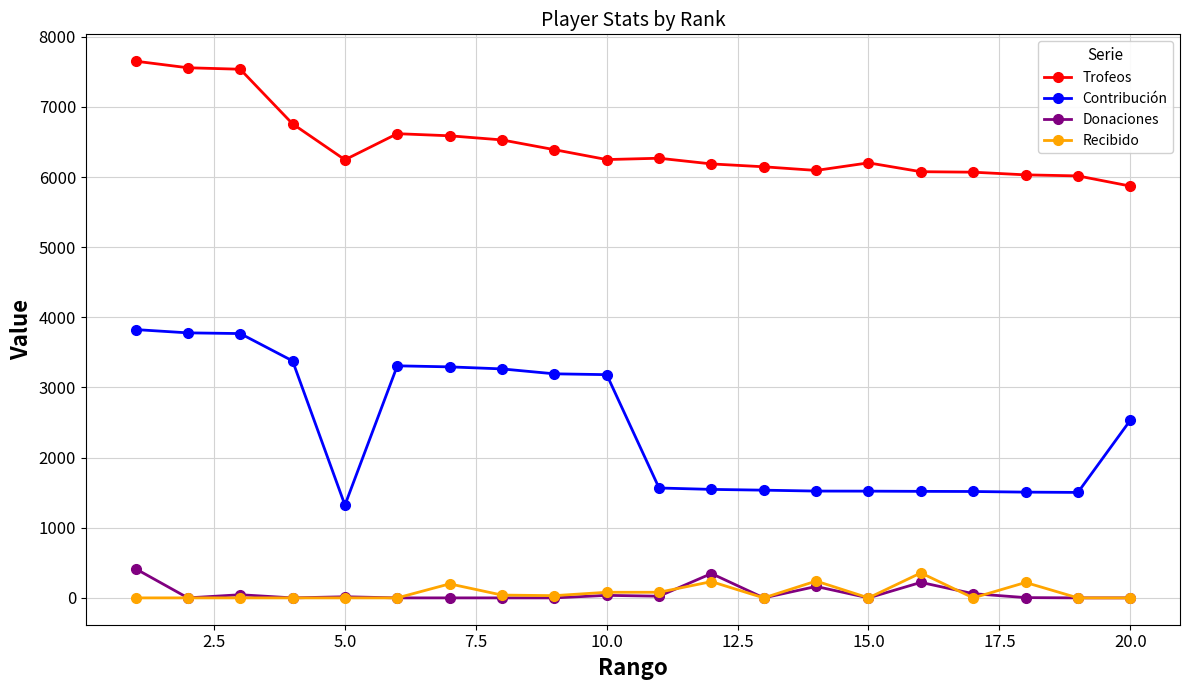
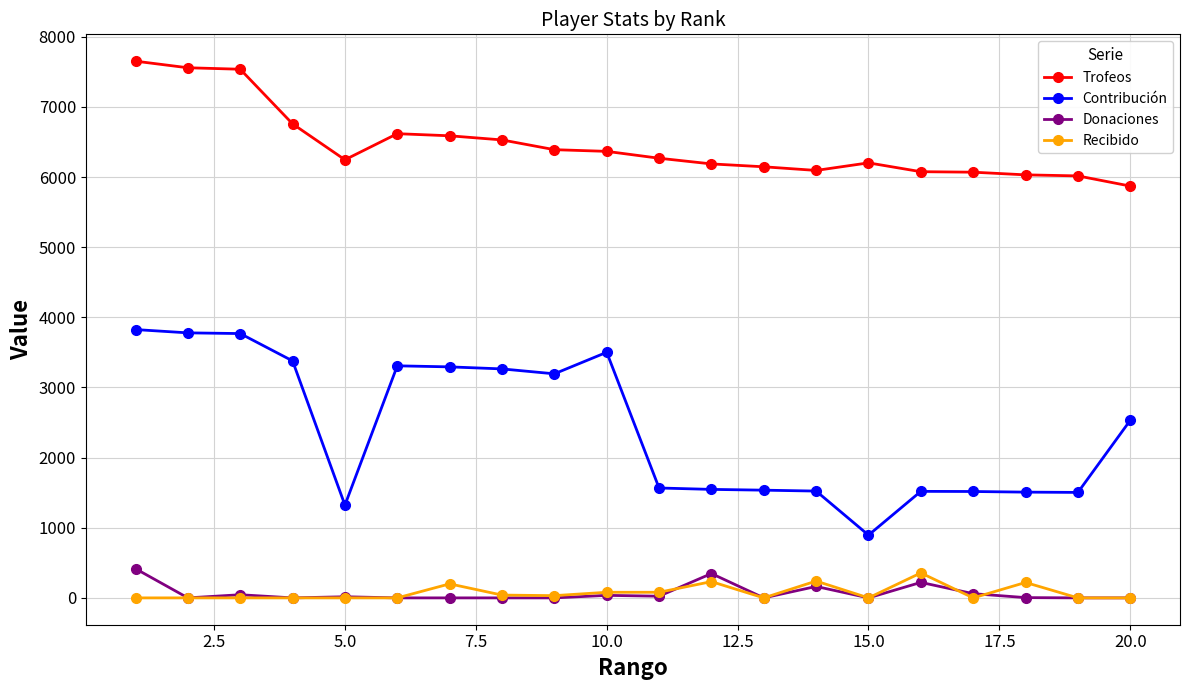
  {
    "Trofeos": {
      "5.0": 6200,
-     "10.0": 6300,
+     "10.0": 6400,
      "15.0": 6200,
      "20.0": 5900
    },
    "Contribución": {
      "5.0": 1300,
-     "10.0": 3200,
-     "15.0": 1500,
+     "10.0": 3500,
+     "15.0": 900,
      "20.0": 2500
    },
    "Donaciones": {
      "10.0": 0
    },
    "Recibido": {
      "10.0": 100
    }
  }
